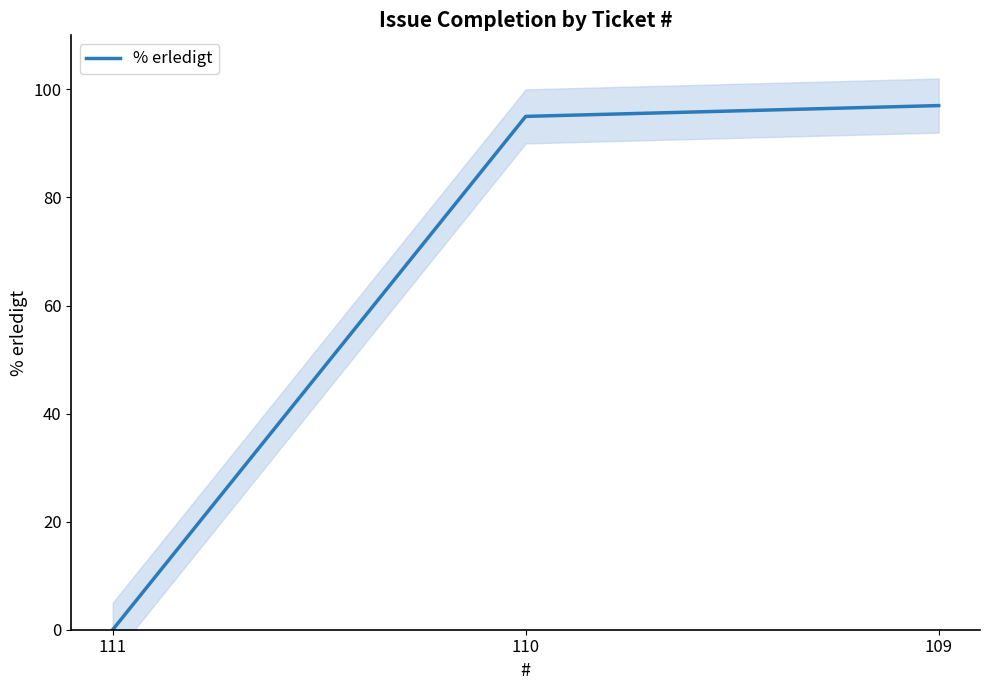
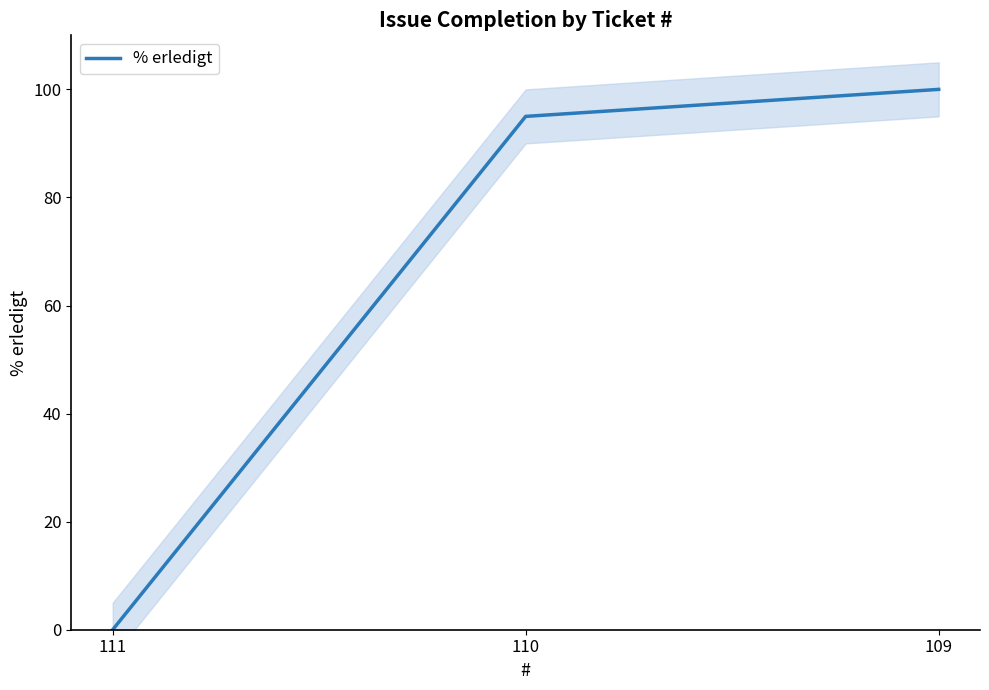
  {
    "% erledigt": {
      "111": 0,
      "110": 95,
-     "109": 97
+     "109": 100
    }
  }
